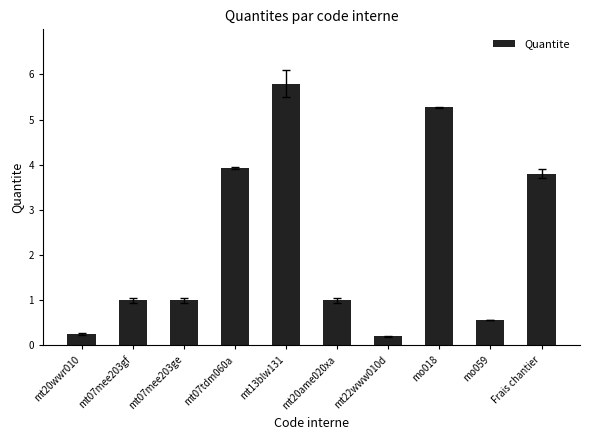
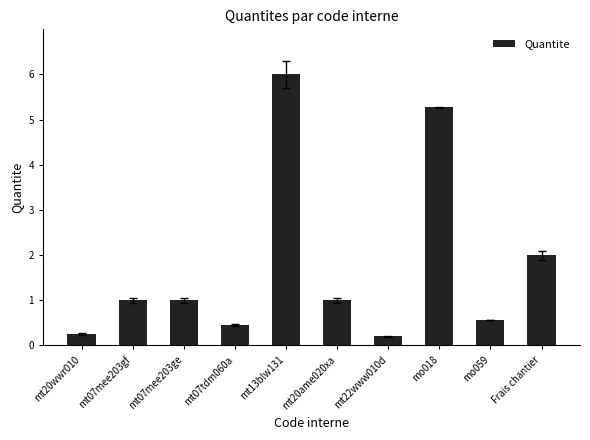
  {
    "Quantite": {
      "mt20wwr010": 0.3,
      "mt07mee203gf": 1.0,
      "mt07mee203ge": 1.0,
-     "mt07tdm060a": 3.9,
-     "mt13blw131": 5.8,
+     "mt07tdm060a": 0.5,
+     "mt13blw131": 6.0,
      "mt20ame020xa": 1.0,
      "mt22www010d": 0.2,
      "mo018": 5.3,
      "mo059": 0.6,
-     "Frais chantier": 3.8
+     "Frais chantier": 2.0
    }
  }
